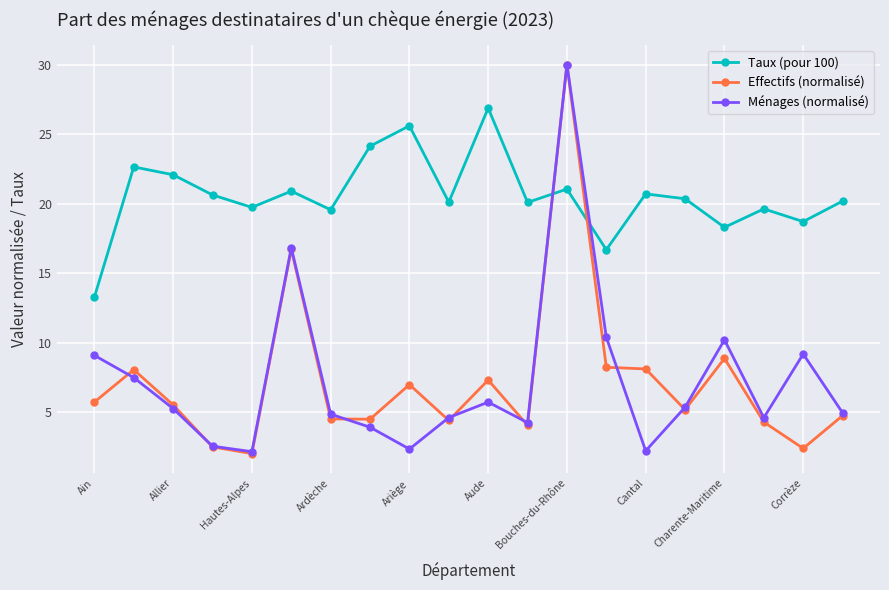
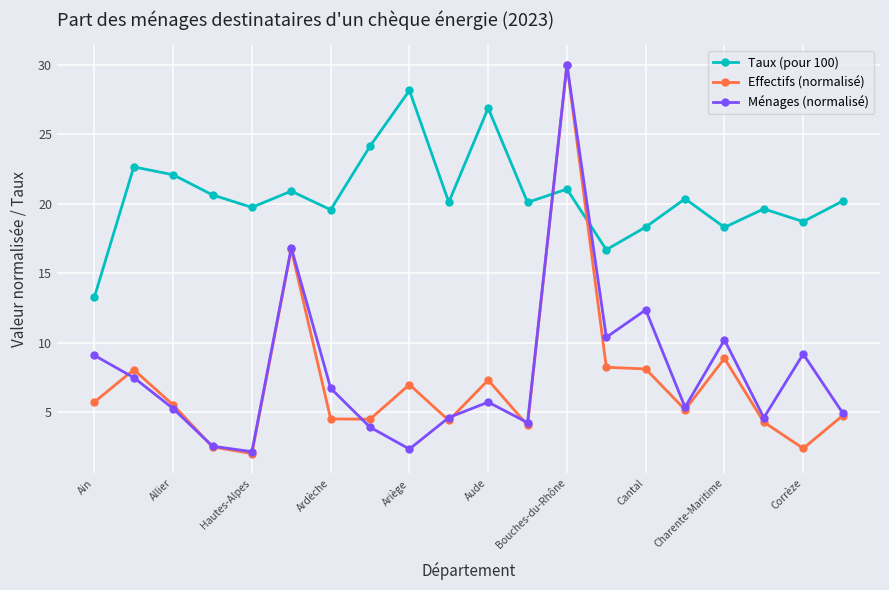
  {
    "Taux (pour 100)": {
      "Ain": 13.3,
      "Allier": 22.1,
      "Hautes-Alpes": 19.7,
      "Ardèche": 19.6,
-     "Ariège": 25.6,
+     "Ariège": 28.1,
      "Aude": 26.9,
      "Bouches-du-Rhône": 21.1,
-     "Cantal": 20.7,
+     "Cantal": 18.3,
      "Charente-Maritime": 18.3,
      "Corrèze": 18.7
    },
    "Effectifs (normalisé)": {
      "Ain": 5.7,
      "Allier": 5.5,
      "Ardèche": 4.5,
      "Ariège": 7.0,
      "Aude": 7.3,
      "Cantal": 8.1,
      "Charente-Maritime": 8.9,
      "Corrèze": 2.4
    },
    "Ménages (normalisé)": {
      "Ain": 9.1,
      "Allier": 5.3,
-     "Ardèche": 4.9,
+     "Ardèche": 6.7,
      "Ariège": 2.4,
      "Aude": 5.7,
-     "Cantal": 2.2,
+     "Cantal": 12.4,
      "Charente-Maritime": 10.2,
      "Corrèze": 9.2
    }
  }
